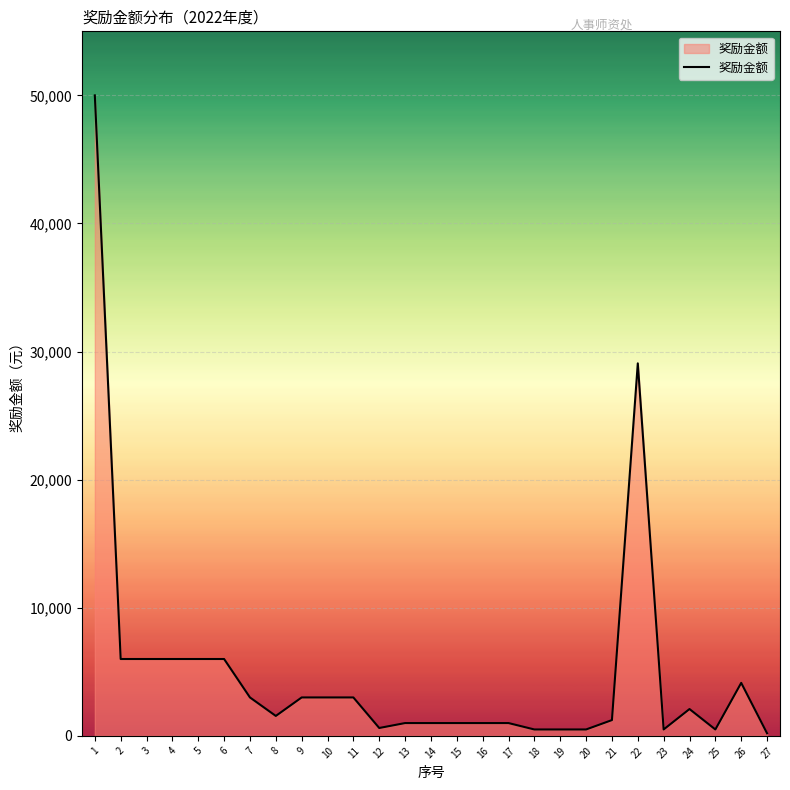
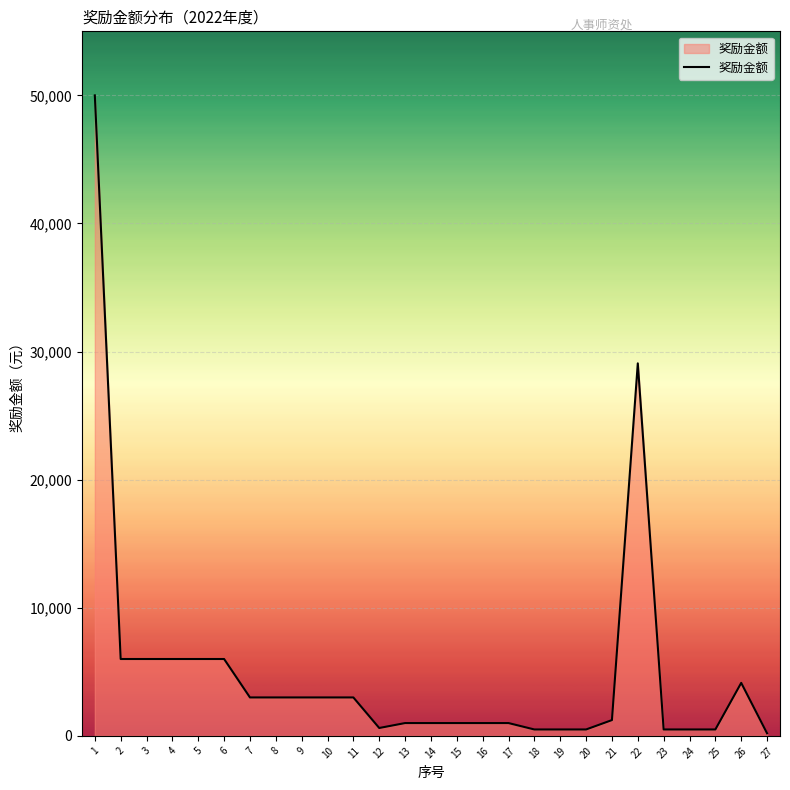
  {
    "1": "50,000",
    "2": "6,000",
    "3": "6,000",
    "4": "6,000",
    "5": "6,000",
    "6": "6,000",
    "7": "3,000",
-   "8": "1,600",
+   "8": "3,000",
    "9": "3,000",
    "10": "3,000",
    "11": "3,000",
    "12": "600",
    "13": "1,000",
    "14": "1,000",
    "15": "1,000",
    "16": "1,000",
    "17": "1,000",
    "18": "500",
    "19": "500",
    "20": "500",
    "21": "1,200",
    "22": "29,100",
    "23": "500",
-   "24": "2,100",
+   "24": "500",
    "25": "500",
    "26": "4,100",
    "27": "200"
  }
